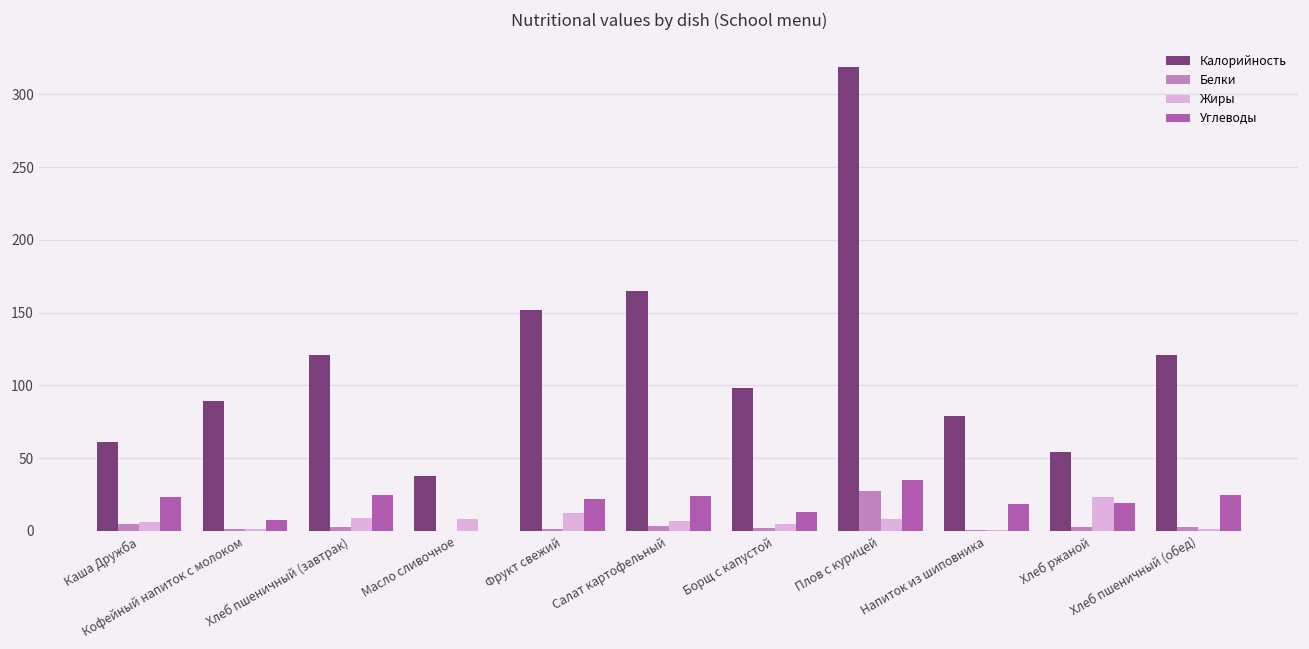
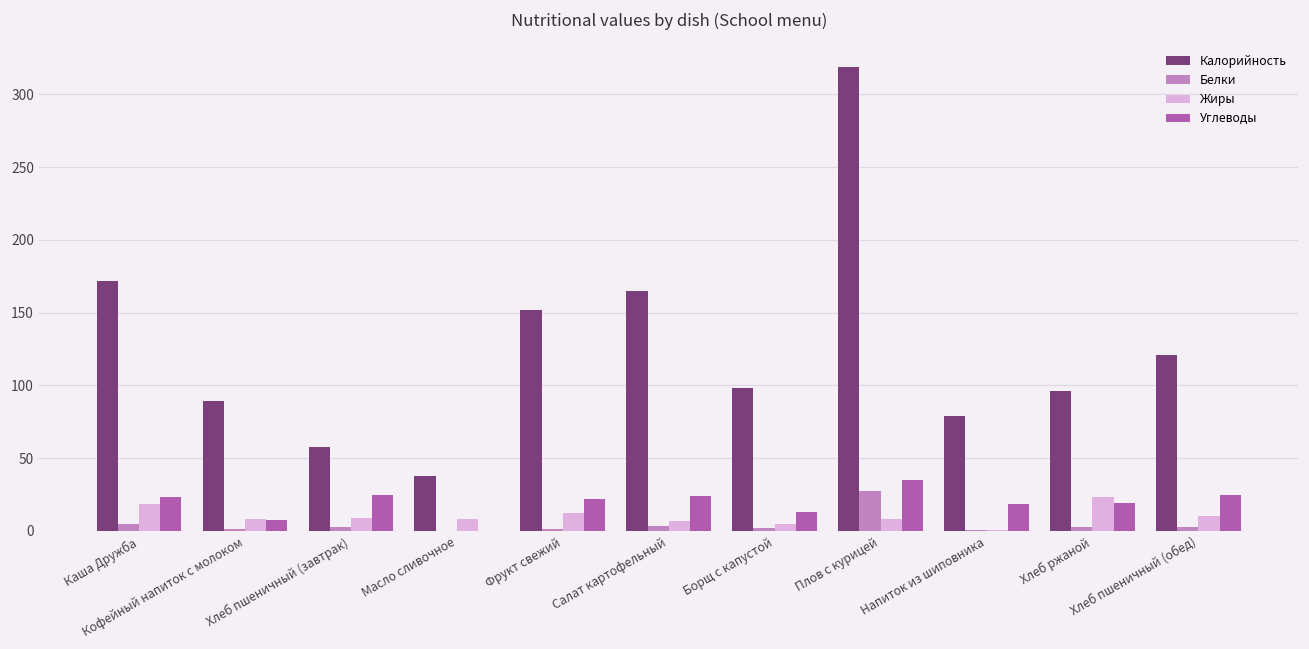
  {
    "Калорийность": {
-     "Каша Дружба": 61,
+     "Каша Дружба": 172,
      "Кофейный напиток с молоком": 89,
-     "Хлеб пшеничный (завтрак)": 121,
+     "Хлеб пшеничный (завтрак)": 58,
      "Масло сливочное": 38,
      "Фрукт свежий": 152,
      "Салат картофельный": 165,
      "Борщ с капустой": 98,
      "Плов с курицей": 319,
      "Напиток из шиповника": 79,
-     "Хлеб ржаной": 54,
+     "Хлеб ржаной": 96,
      "Хлеб пшеничный (обед)": 121
    },
    "Жиры": {
-     "Каша Дружба": 6,
-     "Кофейный напиток с молоком": 1,
+     "Каша Дружба": 18,
+     "Кофейный напиток с молоком": 8,
      "Хлеб пшеничный (завтрак)": 9,
      "Масло сливочное": 8,
      "Фрукт свежий": 12,
      "Салат картофельный": 6,
      "Борщ с капустой": 4,
      "Плов с курицей": 8,
      "Хлеб ржаной": 23,
-     "Хлеб пшеничный (обед)": 1
+     "Хлеб пшеничный (обед)": 10
    }
  }
